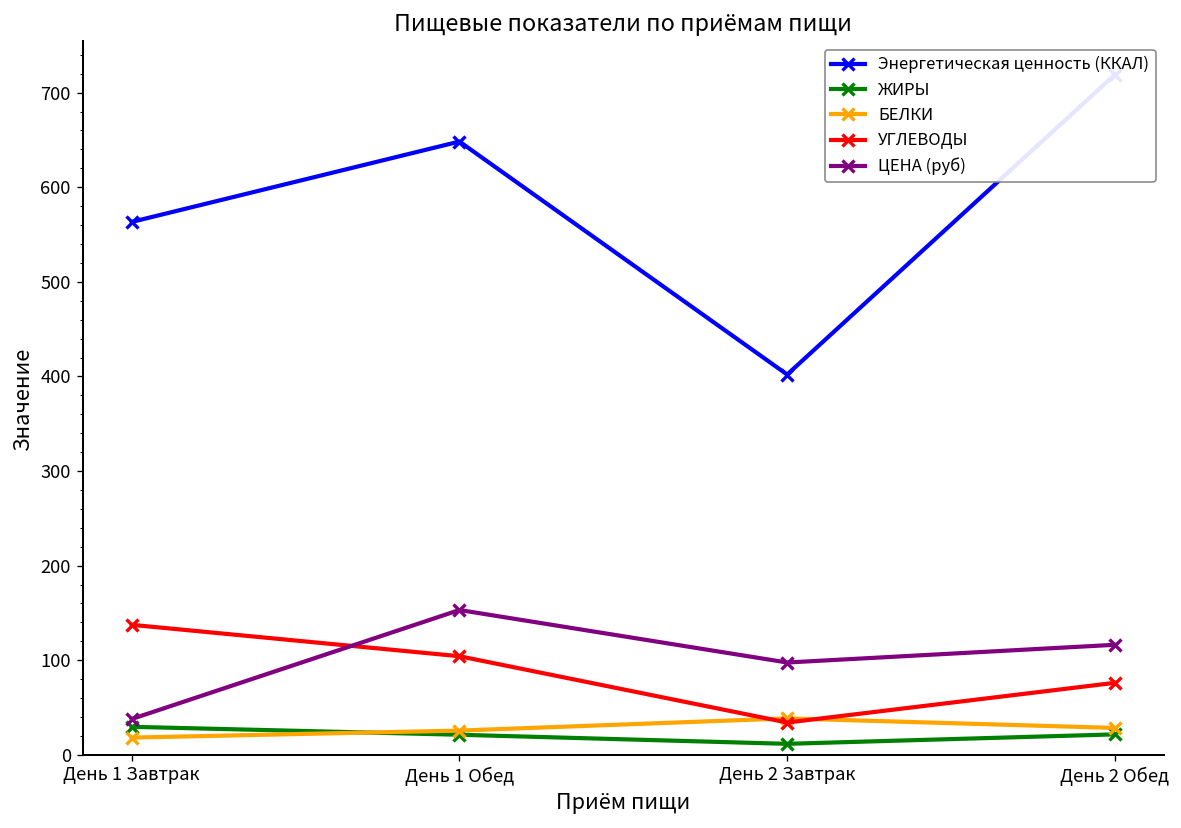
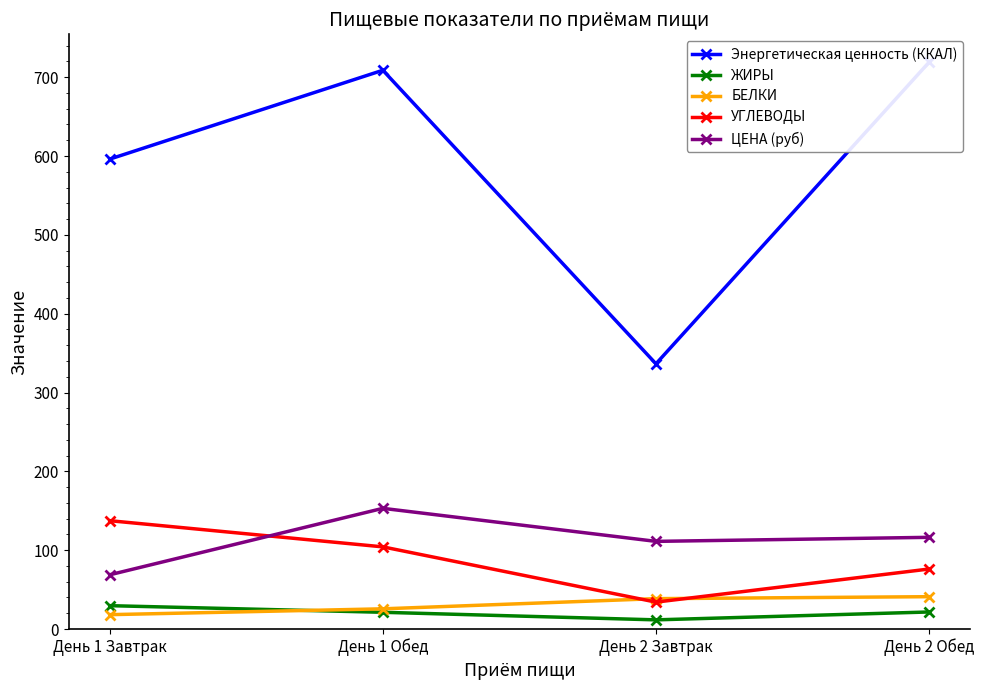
  {
    "Энергетическая ценность (ККАЛ)": {
-     "День 1 Завтрак": 560,
-     "День 1 Обед": 650,
-     "День 2 Завтрак": 400
+     "День 1 Завтрак": 600,
+     "День 1 Обед": 710,
+     "День 2 Завтрак": 340
    },
    "ЖИРЫ": {
      "День 1 Завтрак": 30,
      "День 1 Обед": 20,
      "День 2 Завтрак": 10,
      "День 2 Обед": 20
    },
    "БЕЛКИ": {
      "День 1 Завтрак": 20,
      "День 1 Обед": 30,
      "День 2 Завтрак": 40,
-     "День 2 Обед": 30
+     "День 2 Обед": 40
    },
    "УГЛЕВОДЫ": {
      "День 1 Завтрак": 140,
      "День 1 Обед": 100,
      "День 2 Завтрак": 30,
      "День 2 Обед": 80
    },
    "ЦЕНА (руб)": {
-     "День 1 Завтрак": 40,
+     "День 1 Завтрак": 70,
      "День 1 Обед": 150,
-     "День 2 Завтрак": 100,
+     "День 2 Завтрак": 110,
      "День 2 Обед": 120
    }
  }
